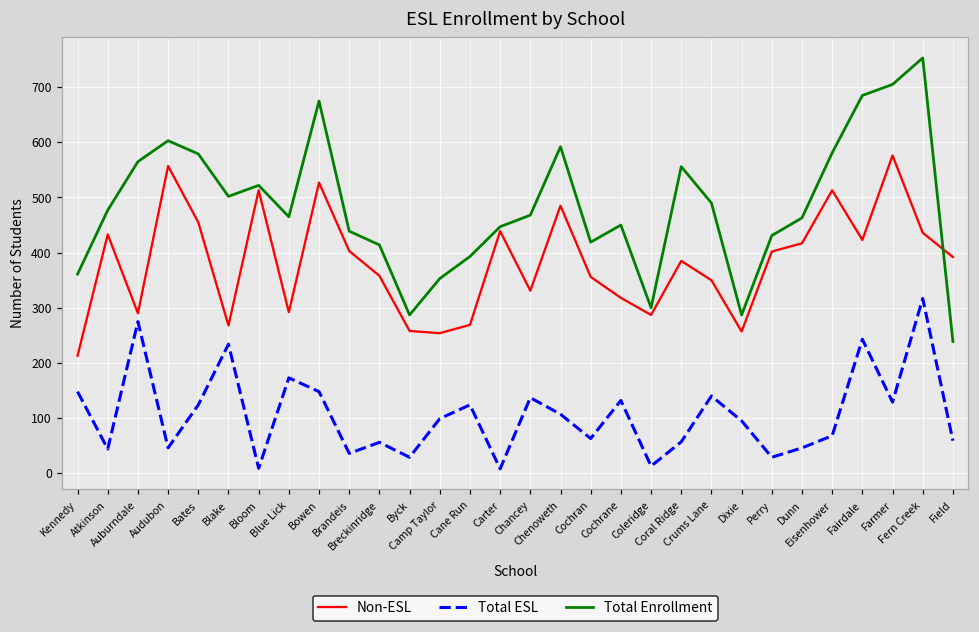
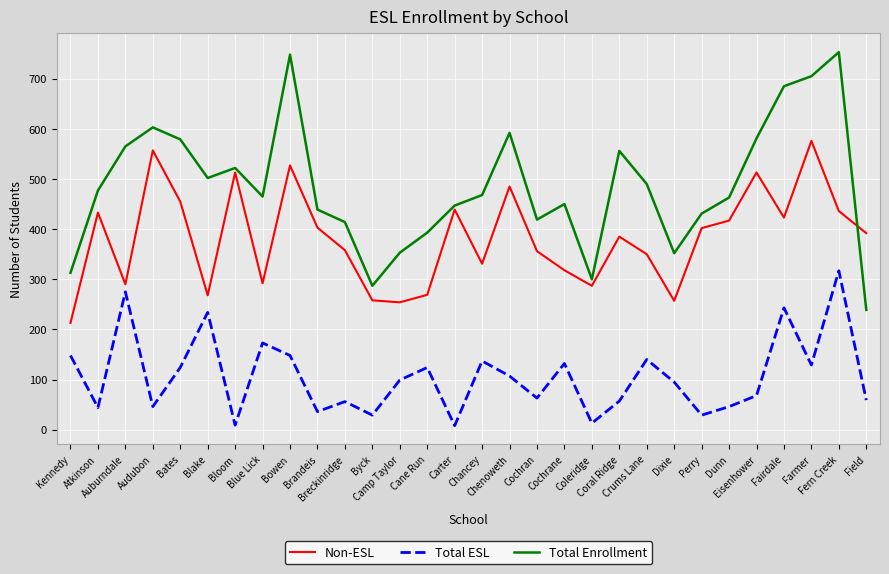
  {
    "Non-ESL": {
      "Kennedy": 210,
      "Atkinson": 430,
      "Auburndale": 290,
      "Audubon": 560,
      "Bates": 460,
      "Blake": 270,
      "Bloom": 510,
      "Blue Lick": 290,
      "Bowen": 530,
      "Brandeis": 400,
      "Breckinridge": 360,
      "Byck": 260,
      "Camp Taylor": 250,
      "Cane Run": 270,
      "Carter": 440,
      "Chancey": 330,
      "Chenoweth": 490,
      "Cochran": 360,
      "Cochrane": 320,
      "Coleridge": 290,
      "Coral Ridge": 390,
      "Crums Lane": 350,
      "Dixie": 260,
      "Perry": 400,
      "Dunn": 420,
      "Eisenhower": 510,
      "Fairdale": 420,
      "Farmer": 580,
      "Fern Creek": 440,
      "Field": 390
    },
    "Total ESL": {
      "Kennedy": 150,
      "Atkinson": 40,
      "Auburndale": 280,
      "Audubon": 50,
      "Bates": 120,
      "Blake": 230,
      "Bloom": 10,
      "Blue Lick": 170,
      "Bowen": 150,
      "Brandeis": 40,
      "Breckinridge": 60,
      "Byck": 30,
      "Camp Taylor": 100,
      "Cane Run": 120,
      "Carter": 10,
      "Chancey": 140,
      "Chenoweth": 110,
      "Cochran": 60,
      "Cochrane": 130,
      "Coleridge": 10,
      "Coral Ridge": 60,
      "Crums Lane": 140,
      "Dixie": 100,
      "Perry": 30,
      "Dunn": 50,
      "Eisenhower": 70,
      "Fairdale": 240,
      "Farmer": 130,
      "Fern Creek": 320,
      "Field": 60
    },
    "Total Enrollment": {
-     "Kennedy": 360,
+     "Kennedy": 310,
      "Atkinson": 480,
      "Auburndale": 570,
      "Audubon": 600,
      "Bates": 580,
      "Blake": 500,
      "Bloom": 520,
      "Blue Lick": 470,
-     "Bowen": 680,
+     "Bowen": 750,
      "Brandeis": 440,
      "Breckinridge": 410,
      "Byck": 290,
      "Camp Taylor": 350,
      "Cane Run": 390,
      "Carter": 450,
      "Chancey": 470,
      "Chenoweth": 590,
      "Cochran": 420,
      "Cochrane": 450,
      "Coleridge": 300,
      "Coral Ridge": 560,
      "Crums Lane": 490,
-     "Dixie": 290,
+     "Dixie": 350,
      "Perry": 430,
      "Dunn": 460,
      "Eisenhower": 580,
      "Fairdale": 690,
      "Farmer": 710,
      "Fern Creek": 750,
      "Field": 240
    }
  }
